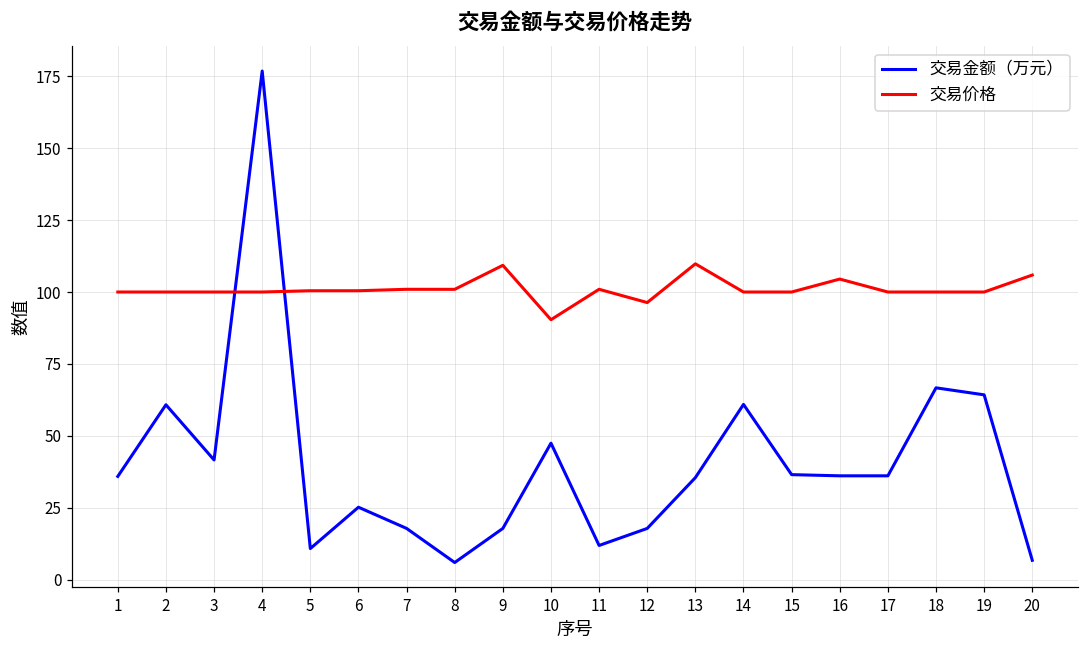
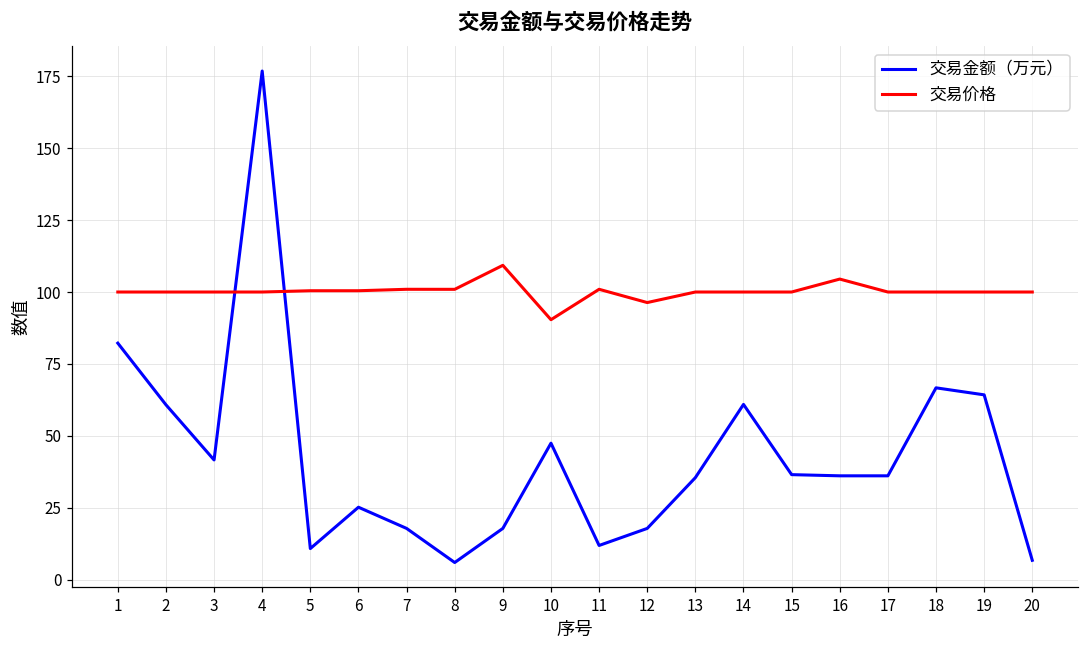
  {
    "交易金额（万元）": {
-     "1": 36,
+     "1": 82,
      "2": 61,
      "3": 42,
      "4": 177,
      "5": 11,
      "6": 25,
      "7": 18,
      "8": 6,
      "9": 18,
      "10": 47,
      "11": 12,
      "12": 18,
      "13": 35,
      "14": 61,
      "15": 36,
      "16": 36,
      "17": 36,
      "18": 67,
      "19": 64,
      "20": 7
    },
    "交易价格": {
      "1": 100,
      "2": 100,
      "3": 100,
      "4": 100,
      "5": 100,
      "6": 100,
      "7": 101,
      "8": 101,
      "9": 109,
      "10": 90,
      "11": 101,
      "12": 96,
-     "13": 110,
+     "13": 100,
      "14": 100,
      "15": 100,
      "16": 105,
      "17": 100,
      "18": 100,
      "19": 100,
-     "20": 106
+     "20": 100
    }
  }
